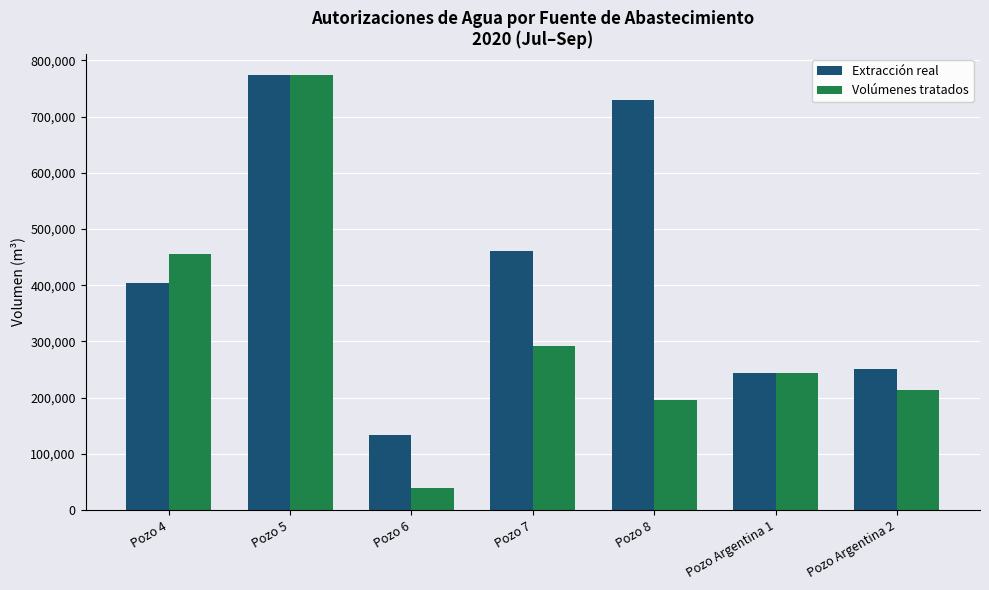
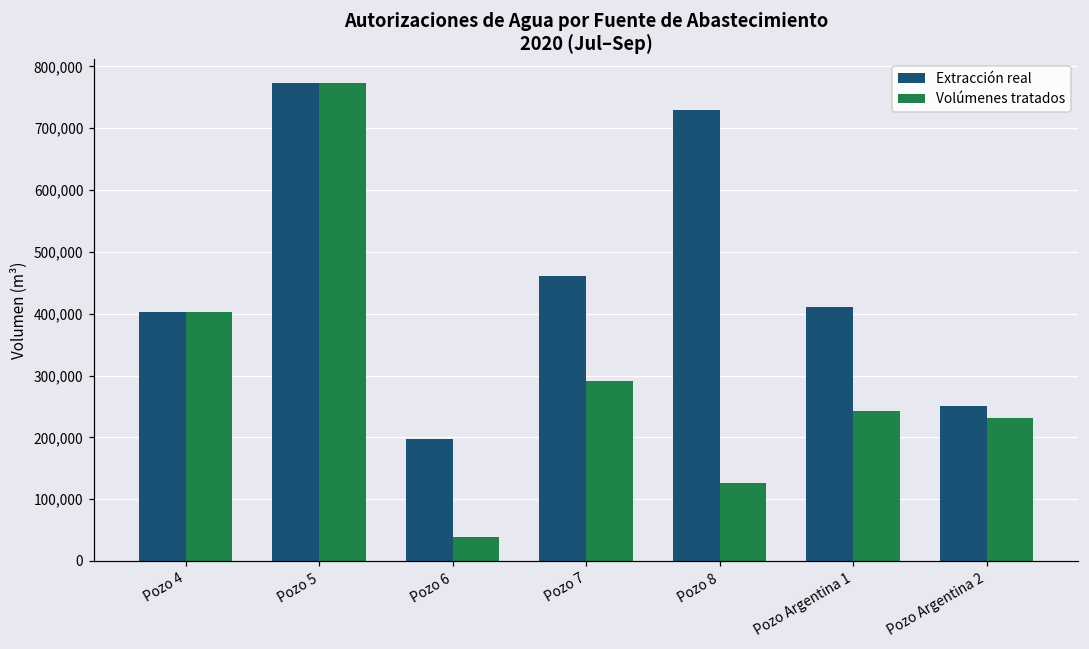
  {
    "Extracción real": {
      "Pozo 4": "400,000",
      "Pozo 5": "770,000",
-     "Pozo 6": "130,000",
+     "Pozo 6": "200,000",
      "Pozo 7": "460,000",
      "Pozo 8": "730,000",
-     "Pozo Argentina 1": "240,000",
+     "Pozo Argentina 1": "410,000",
      "Pozo Argentina 2": "250,000"
    },
    "Volúmenes tratados": {
-     "Pozo 4": "460,000",
+     "Pozo 4": "400,000",
      "Pozo 5": "770,000",
      "Pozo 6": "40,000",
      "Pozo 7": "290,000",
-     "Pozo 8": "200,000",
+     "Pozo 8": "130,000",
      "Pozo Argentina 1": "240,000",
-     "Pozo Argentina 2": "210,000"
+     "Pozo Argentina 2": "230,000"
    }
  }
